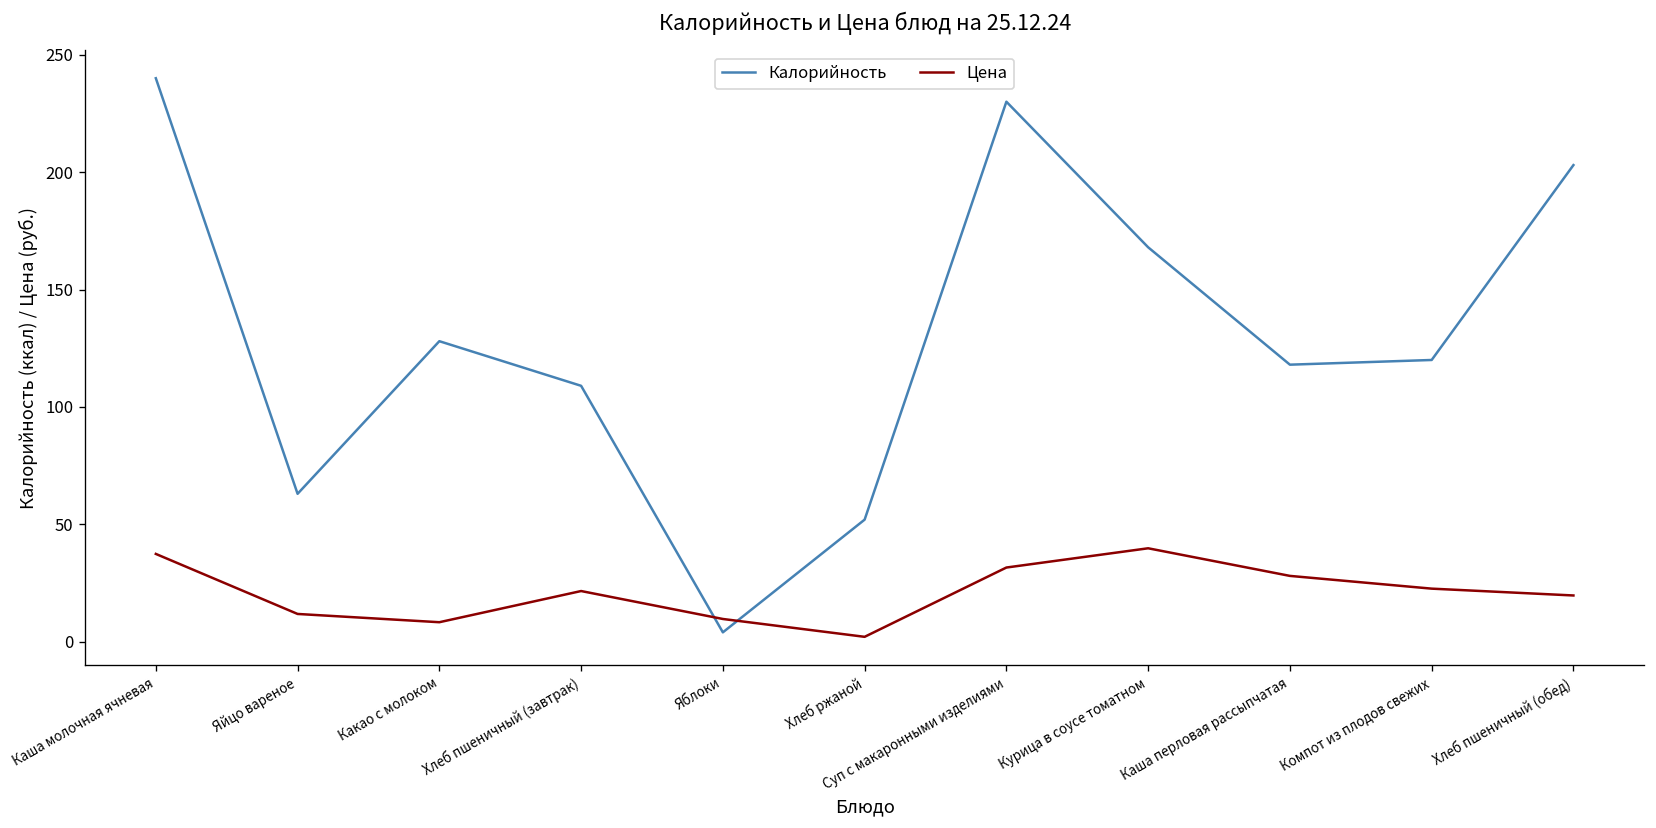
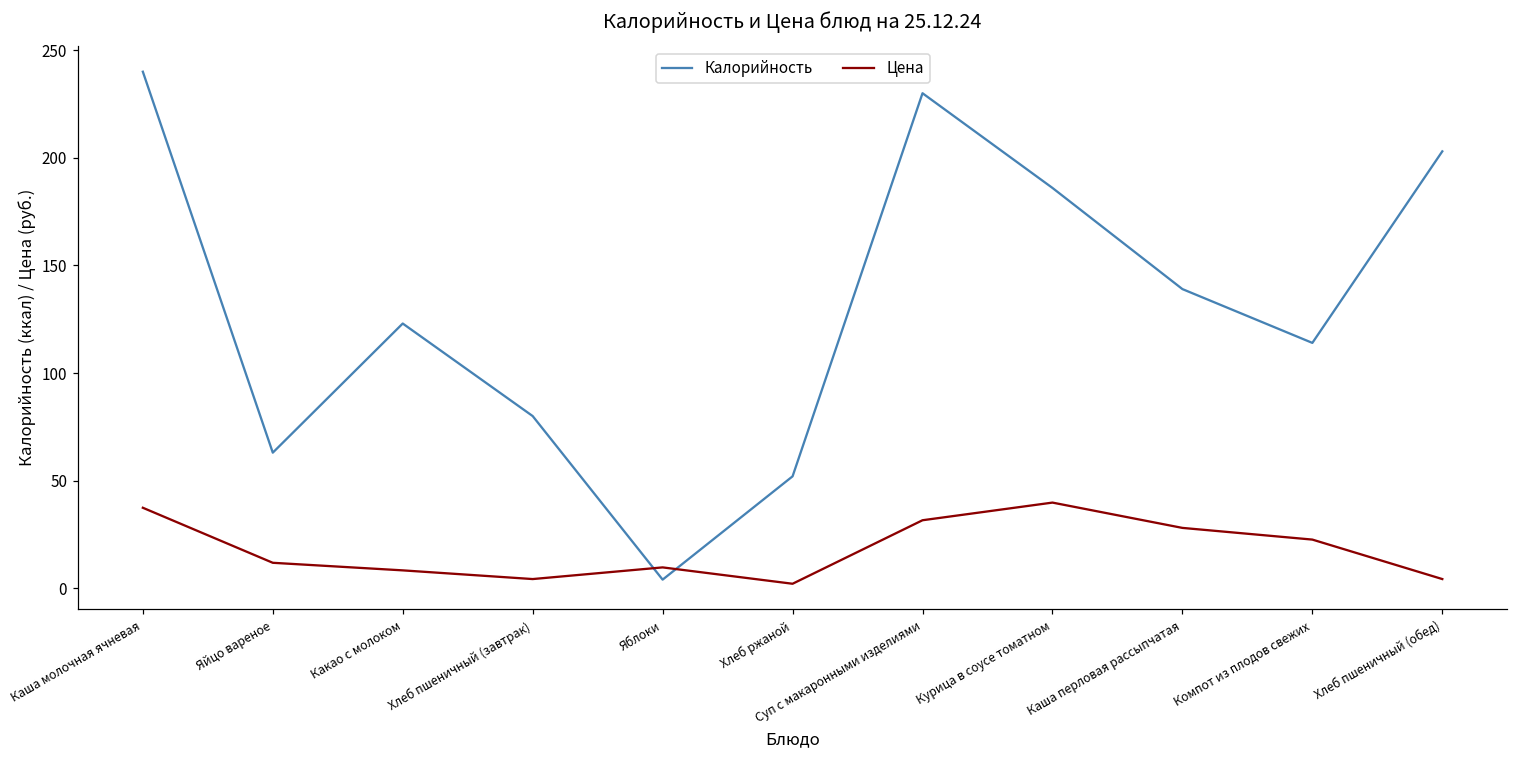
  {
    "Калорийность": {
      "Каша молочная ячневая": 240,
      "Яйцо вареное": 63,
-     "Какао с молоком": 128,
-     "Хлеб пшеничный (завтрак)": 109,
+     "Какао с молоком": 123,
+     "Хлеб пшеничный (завтрак)": 80,
      "Яблоки": 4,
      "Хлеб ржаной": 52,
      "Суп с макаронными изделиями": 230,
-     "Курица в соусе томатном": 168,
-     "Каша перловая рассыпчатая": 118,
-     "Компот из плодов свежих": 120,
+     "Курица в соусе томатном": 186,
+     "Каша перловая рассыпчатая": 139,
+     "Компот из плодов свежих": 114,
      "Хлеб пшеничный (обед)": 203
    },
    "Цена": {
      "Каша молочная ячневая": 37,
      "Яйцо вареное": 12,
      "Какао с молоком": 8,
-     "Хлеб пшеничный (завтрак)": 22,
+     "Хлеб пшеничный (завтрак)": 4,
      "Яблоки": 10,
      "Хлеб ржаной": 2,
      "Суп с макаронными изделиями": 32,
      "Курица в соусе томатном": 40,
      "Каша перловая рассыпчатая": 28,
      "Компот из плодов свежих": 23,
-     "Хлеб пшеничный (обед)": 20
+     "Хлеб пшеничный (обед)": 4
    }
  }
